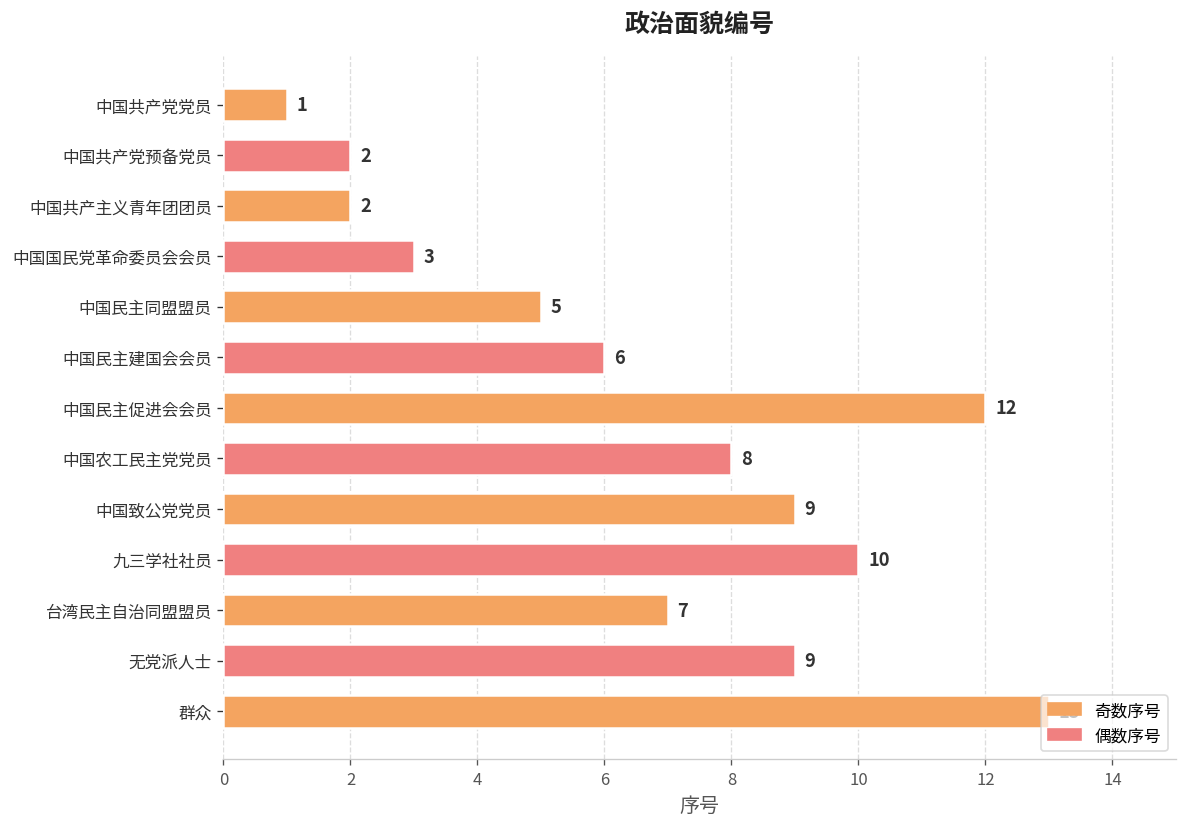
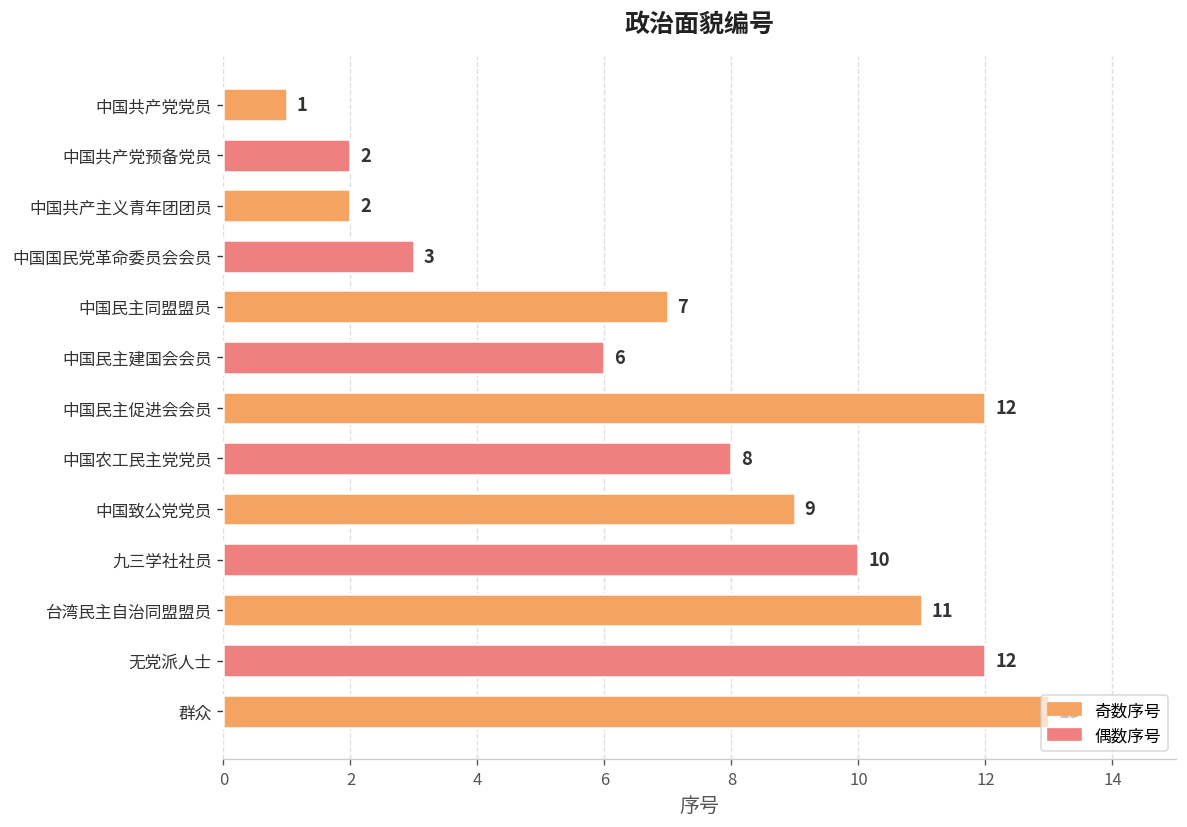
  {
    "中国共产党党员": 1,
    "中国共产党预备党员": 2,
    "中国共产主义青年团团员": 2,
    "中国国民党革命委员会会员": 3,
-   "中国民主同盟盟员": 5,
+   "中国民主同盟盟员": 7,
    "中国民主建国会会员": 6,
    "中国民主促进会会员": 12,
    "中国农工民主党党员": 8,
    "中国致公党党员": 9,
    "九三学社社员": 10,
-   "台湾民主自治同盟盟员": 7,
-   "无党派人士": 9
+   "台湾民主自治同盟盟员": 11,
+   "无党派人士": 12
  }
